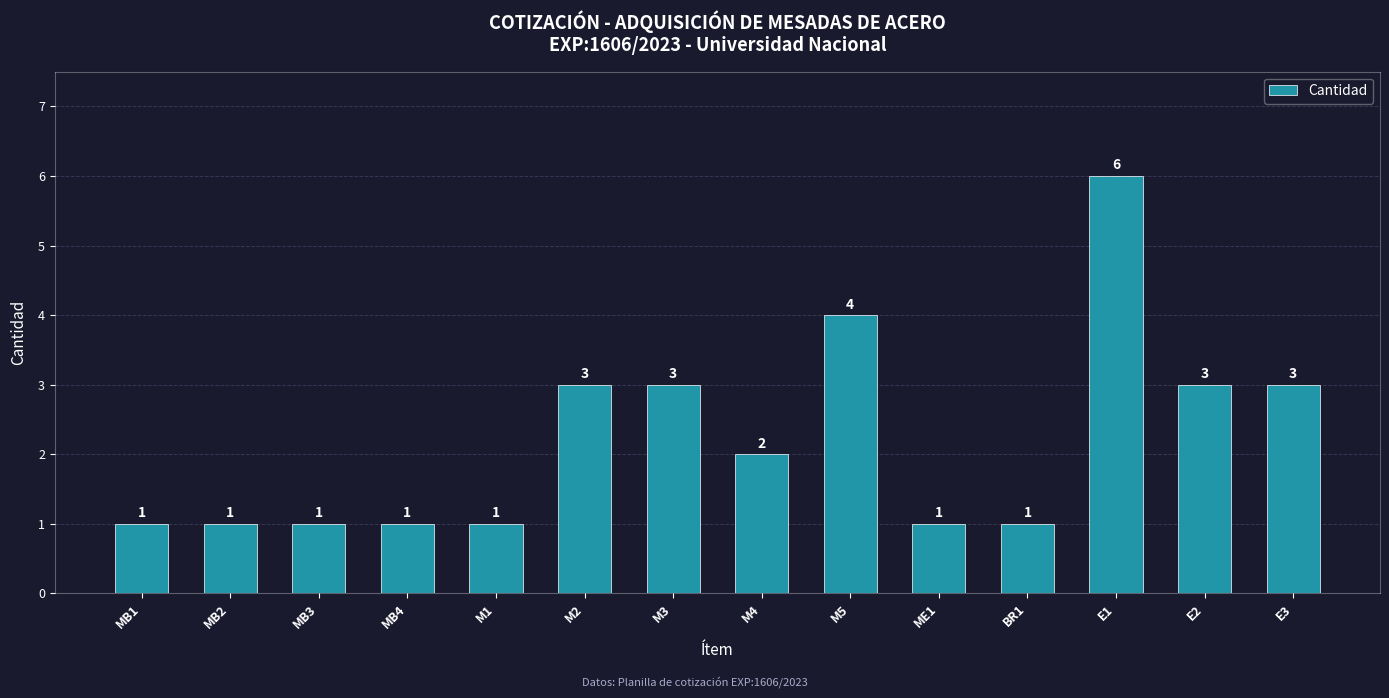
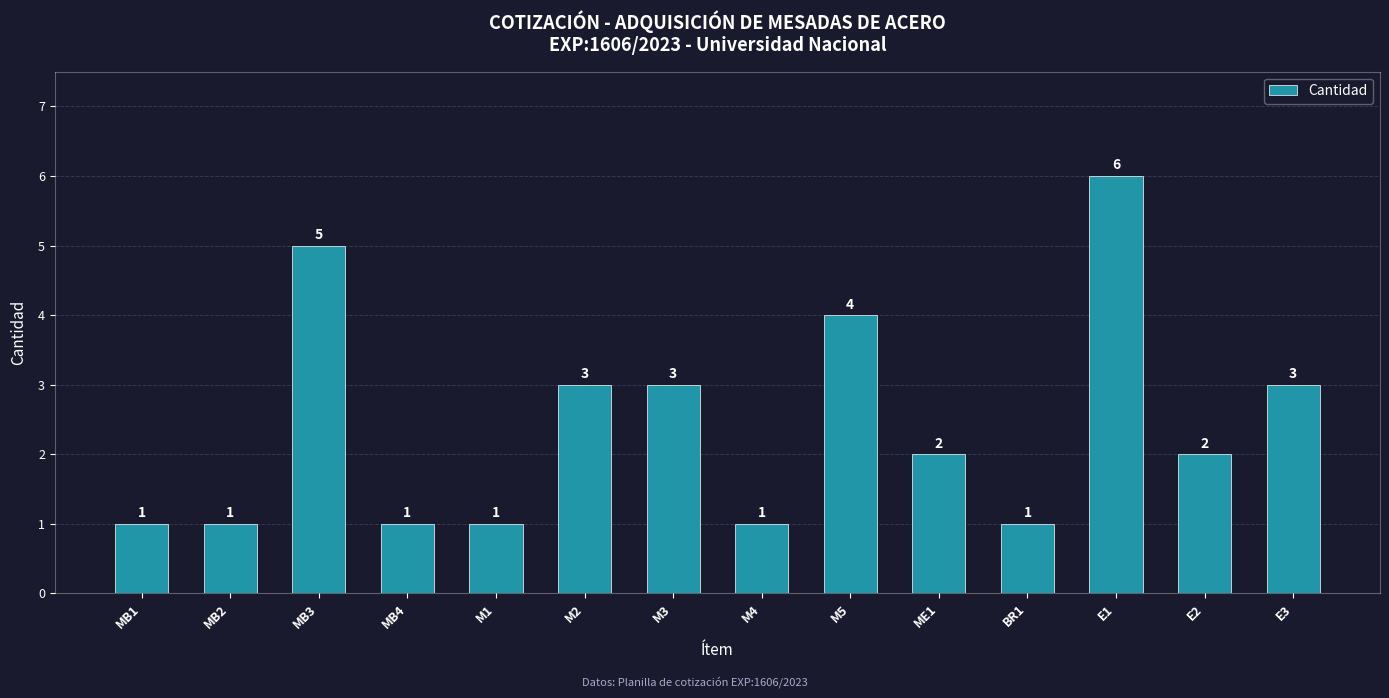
  {
    "MB1": 1,
    "MB2": 1,
-   "MB3": 1,
+   "MB3": 5,
    "MB4": 1,
    "M1": 1,
    "M2": 3,
    "M3": 3,
-   "M4": 2,
+   "M4": 1,
    "M5": 4,
-   "ME1": 1,
+   "ME1": 2,
    "BR1": 1,
    "E1": 6,
-   "E2": 3,
+   "E2": 2,
    "E3": 3
  }
